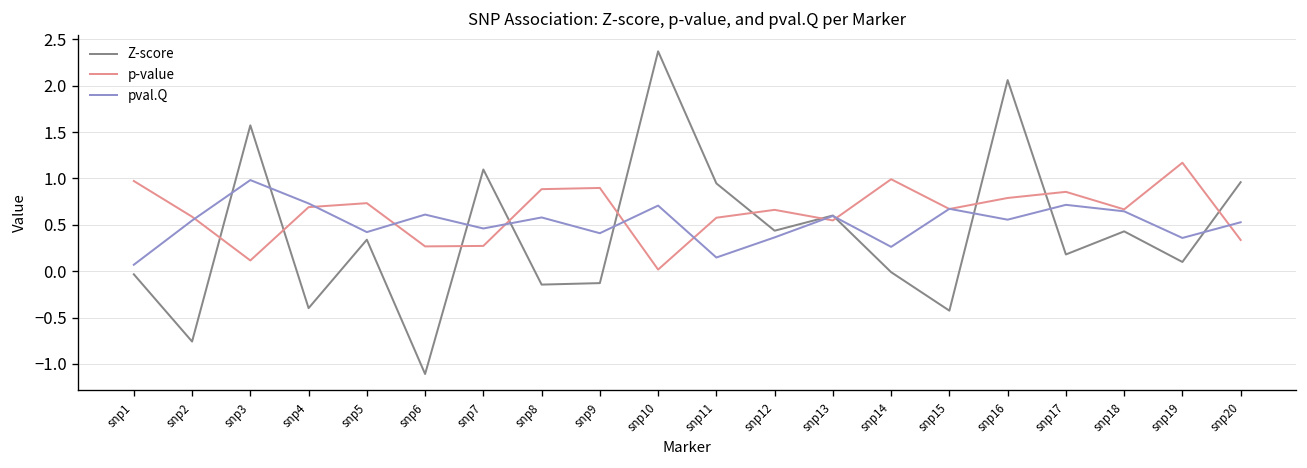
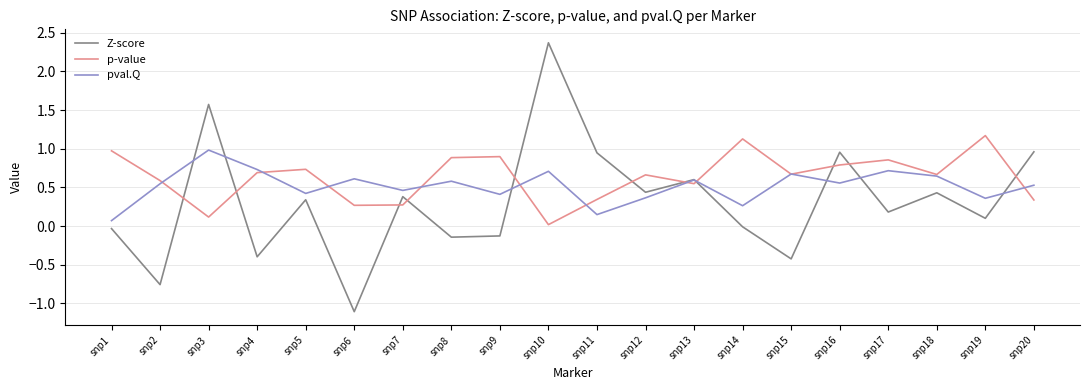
  {
    "Z-score": {
      "snp1": 0.0,
      "snp2": -0.8,
      "snp3": 1.6,
      "snp4": -0.4,
      "snp5": 0.3,
      "snp6": -1.1,
-     "snp7": 1.1,
+     "snp7": 0.4,
      "snp8": -0.1,
      "snp9": -0.1,
      "snp10": 2.4,
      "snp11": 0.9,
      "snp12": 0.4,
      "snp14": 0.0,
      "snp15": -0.4,
-     "snp16": 2.1,
+     "snp16": 1.0,
      "snp17": 0.2,
      "snp18": 0.4,
      "snp19": 0.1,
      "snp20": 1.0
    },
    "p-value": {
      "snp1": 1.0,
      "snp2": 0.6,
      "snp3": 0.1,
      "snp4": 0.7,
      "snp5": 0.7,
      "snp6": 0.3,
      "snp7": 0.3,
      "snp8": 0.9,
      "snp9": 0.9,
      "snp10": 0.0,
-     "snp11": 0.6,
+     "snp11": 0.3,
      "snp12": 0.7,
      "snp13": 0.5,
-     "snp14": 1.0,
+     "snp14": 1.1,
      "snp16": 0.8,
      "snp17": 0.9,
      "snp19": 1.2,
      "snp20": 0.3
    },
    "pval.Q": {
      "snp1": 0.1,
      "snp2": 0.5,
      "snp3": 1.0,
      "snp4": 0.7,
      "snp5": 0.4,
      "snp6": 0.6,
      "snp7": 0.5,
      "snp8": 0.6,
      "snp9": 0.4,
      "snp10": 0.7,
      "snp11": 0.1,
      "snp12": 0.4,
      "snp14": 0.3,
      "snp16": 0.6,
      "snp17": 0.7,
      "snp19": 0.4,
      "snp20": 0.5
    }
  }
